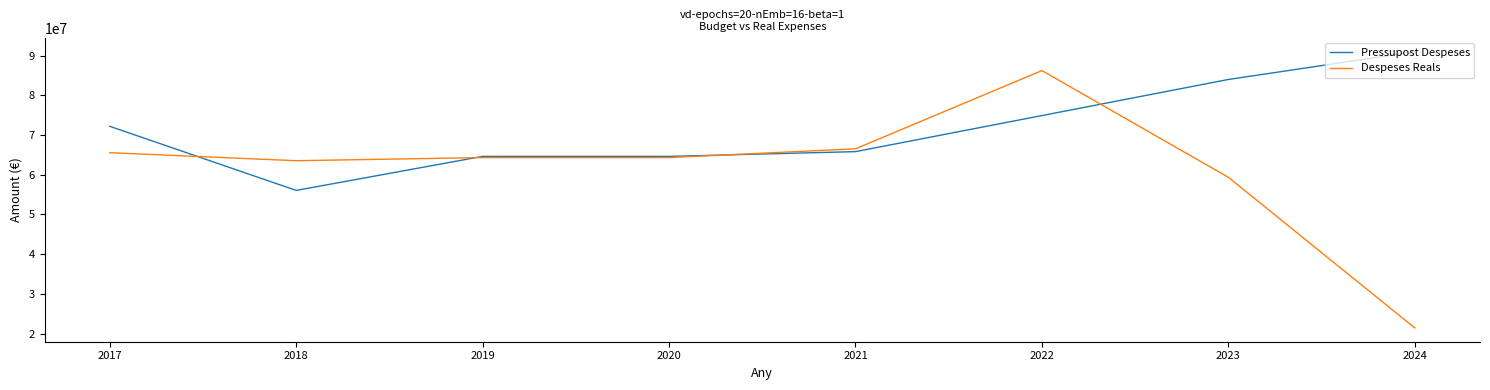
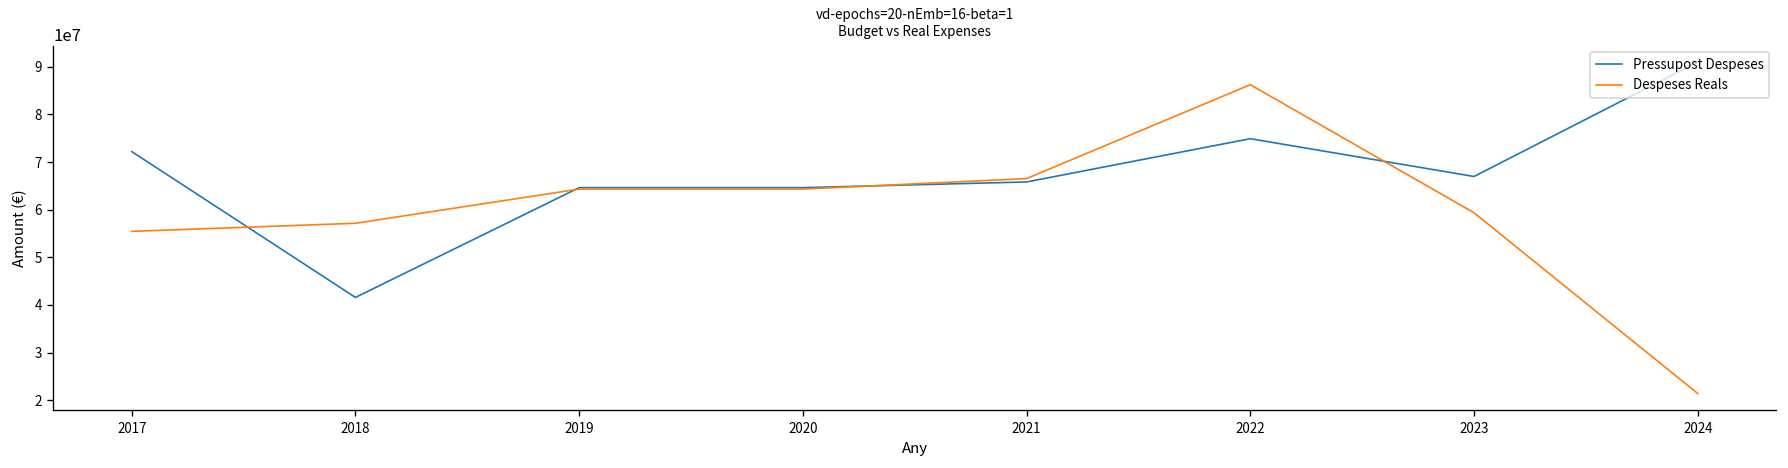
  {
    "Pressupost Despeses": {
      "2017": 72000000,
-     "2018": 56000000,
+     "2018": 42000000,
      "2021": 66000000,
      "2022": 75000000,
-     "2023": 84000000
+     "2023": 67000000
    },
    "Despeses Reals": {
-     "2017": 66000000,
-     "2018": 64000000,
+     "2017": 55000000,
+     "2018": 57000000,
      "2021": 67000000,
      "2022": 86000000,
      "2023": 59000000,
      "2024": 21000000
    }
  }
